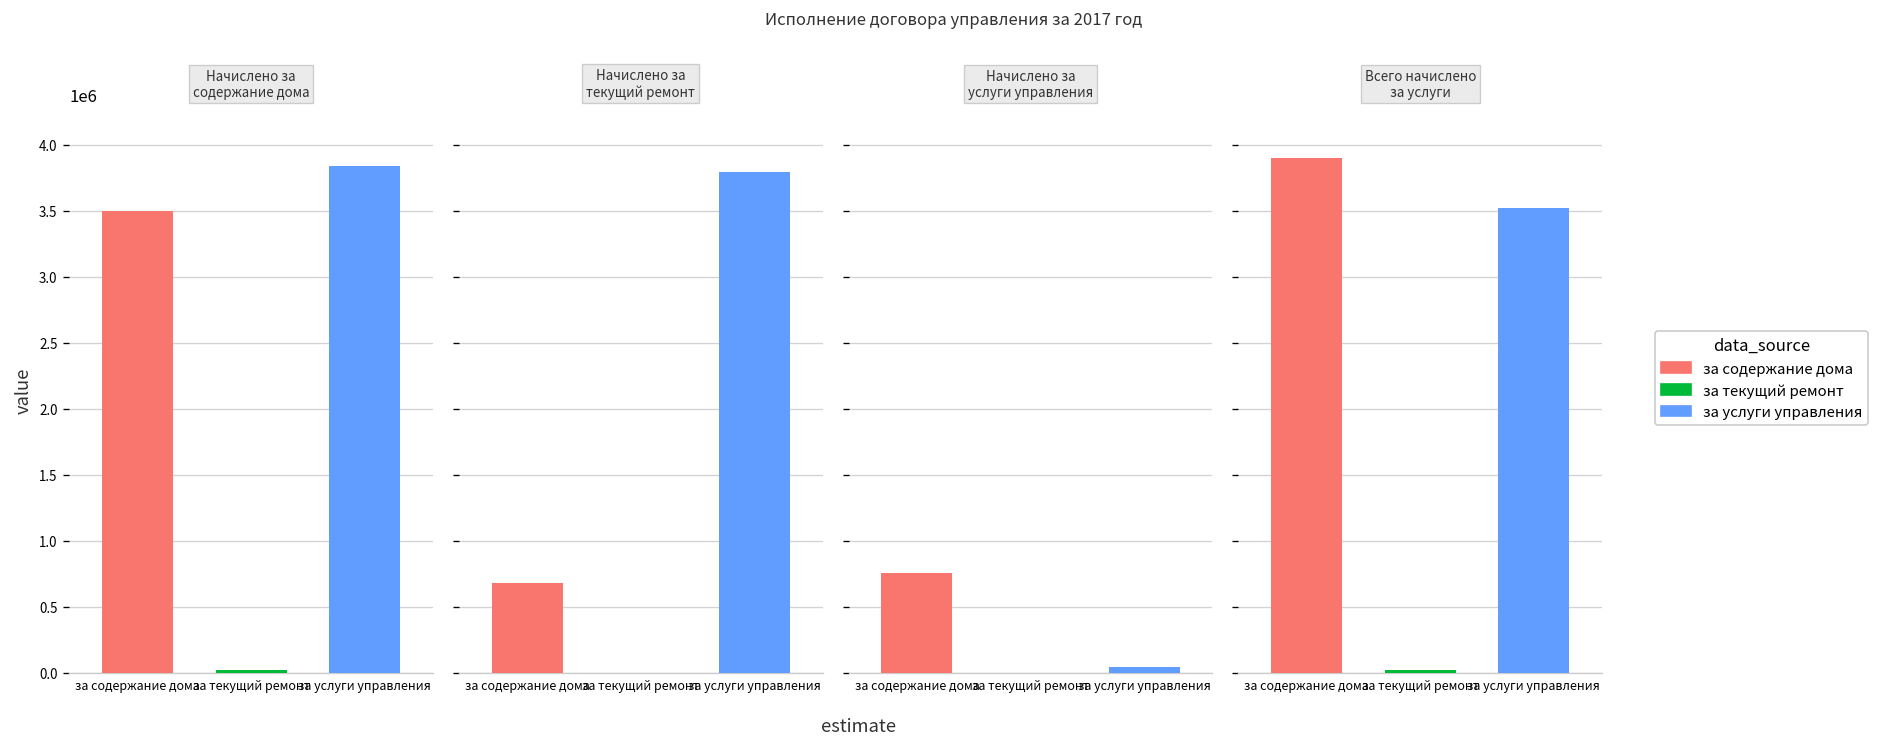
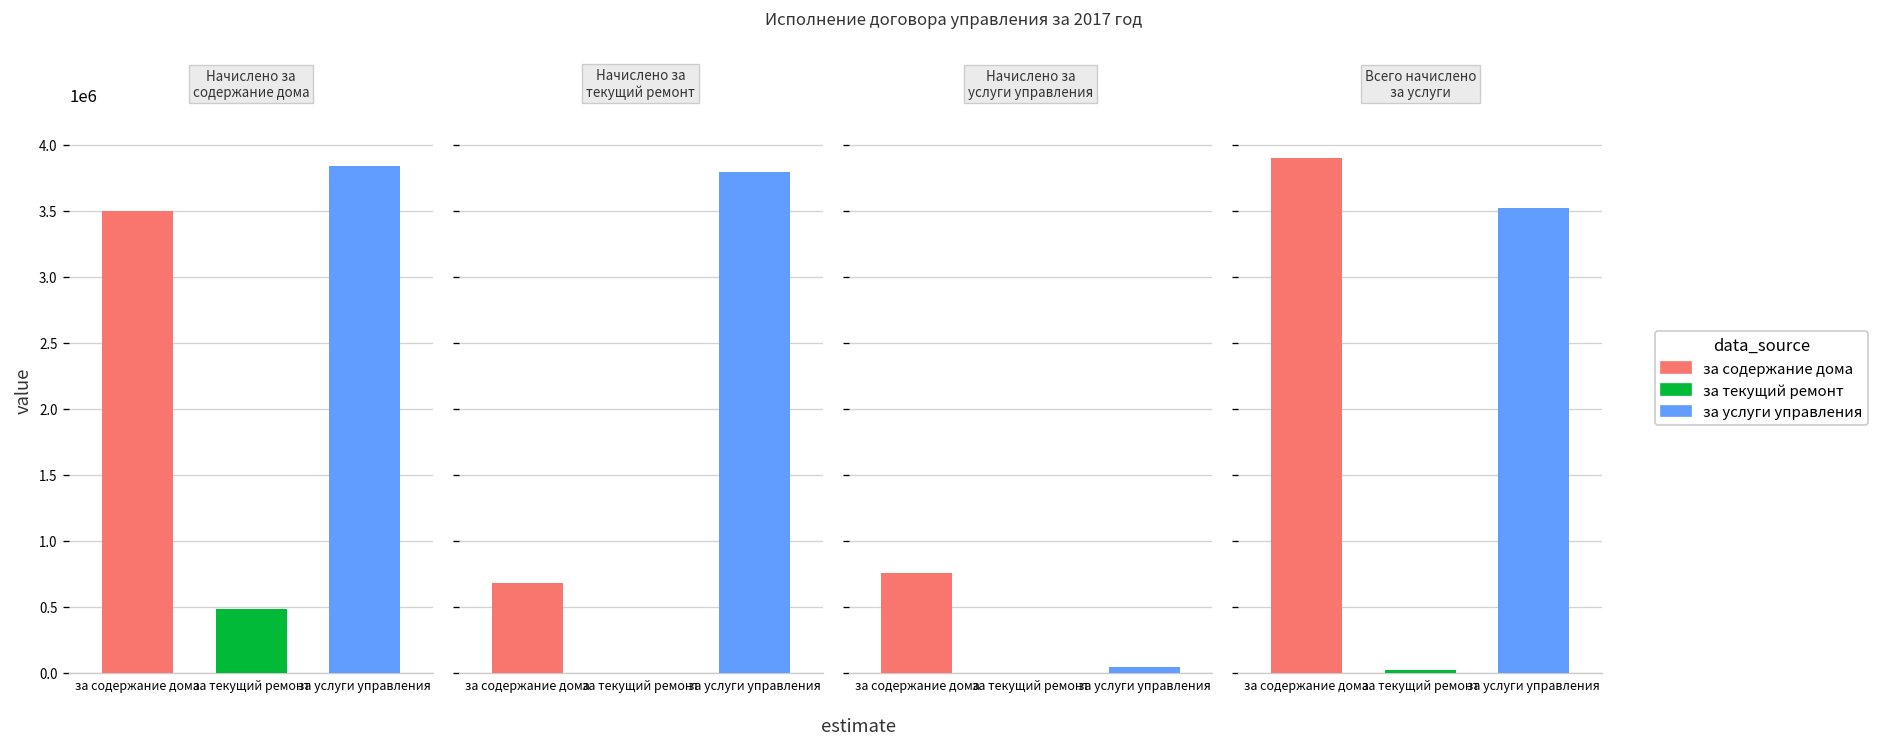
  {
    "Начислено за содержание дома": {
      "за содержание дома": 3500000,
-     "за текущий ремонт": 20000,
+     "за текущий ремонт": 490000,
      "за услуги управления": 3840000
    }
  }
